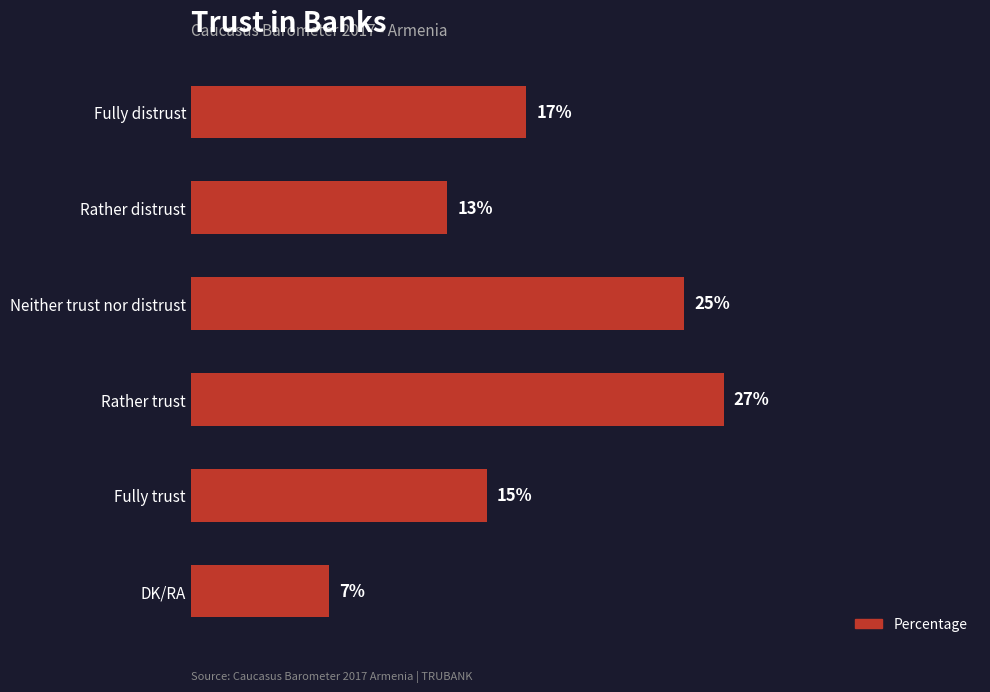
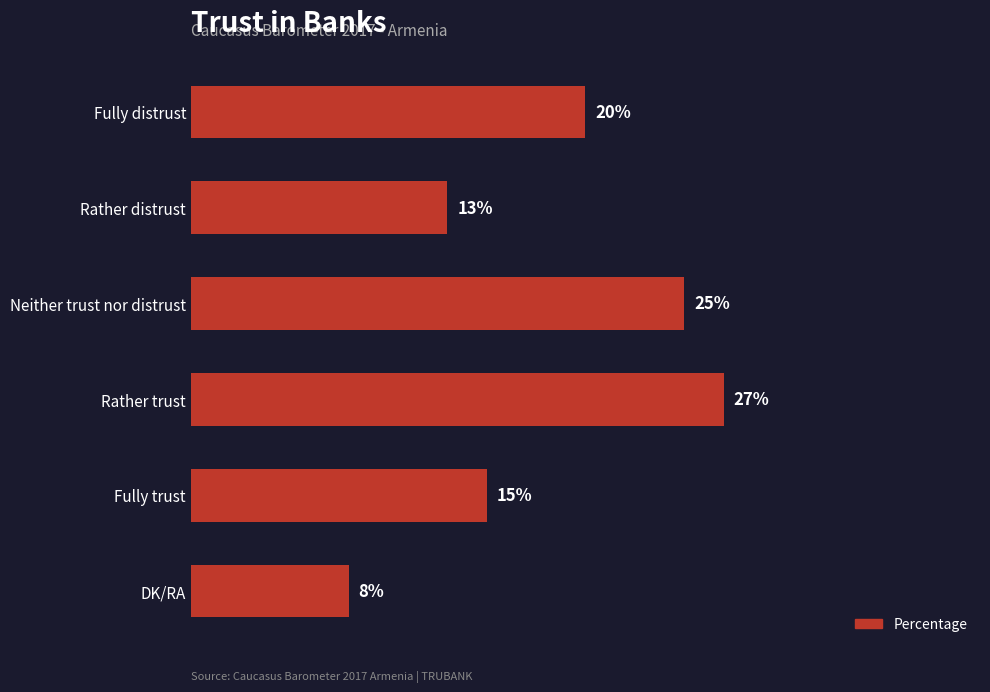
  {
-   "Fully distrust": "17%",
+   "Fully distrust": "20%",
    "Rather distrust": "13%",
    "Neither trust nor distrust": "25%",
    "Rather trust": "27%",
    "Fully trust": "15%",
-   "DK/RA": "7%"
+   "DK/RA": "8%"
  }
